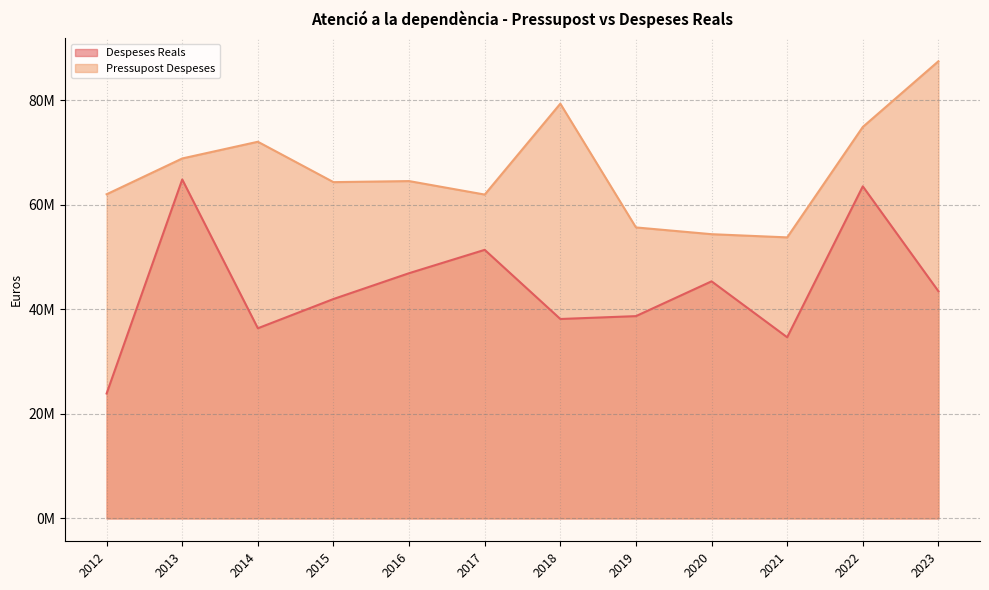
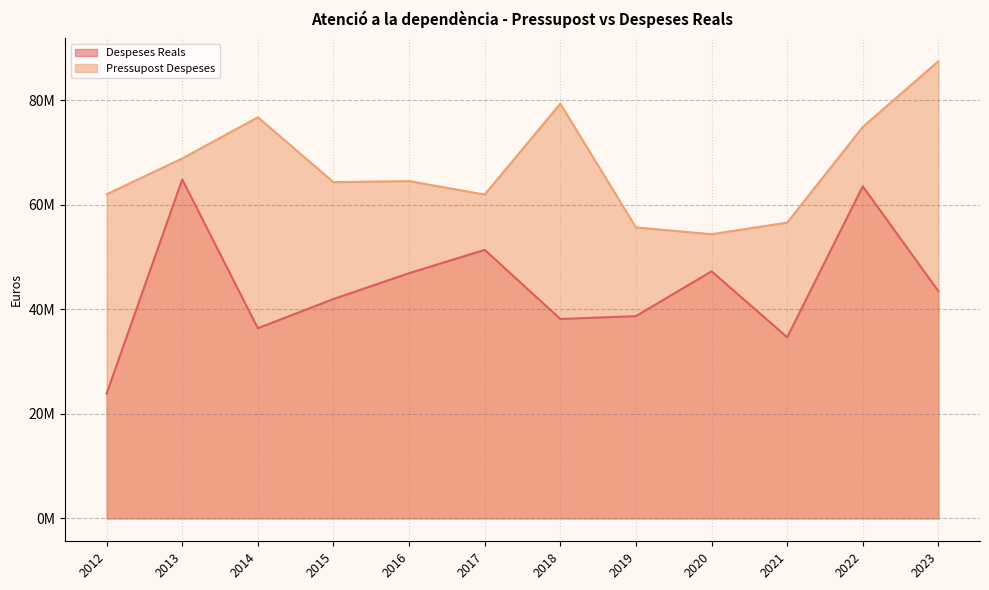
  {
    "Despeses Reals": {
      "2012": 24000000,
      "2013": 65000000,
      "2014": 36000000,
      "2015": 42000000,
      "2016": 47000000,
      "2017": 51000000,
      "2018": 38000000,
      "2019": 39000000,
-     "2020": 45000000,
+     "2020": 47000000,
      "2021": 35000000,
      "2022": 64000000,
      "2023": 43000000
    },
    "Pressupost Despeses": {
      "2012": 62000000,
      "2013": 69000000,
-     "2014": 72000000,
+     "2014": 77000000,
      "2015": 64000000,
      "2016": 65000000,
      "2017": 62000000,
      "2018": 79000000,
      "2019": 56000000,
      "2020": 54000000,
-     "2021": 54000000,
+     "2021": 57000000,
      "2022": 75000000,
      "2023": 87000000
    }
  }
